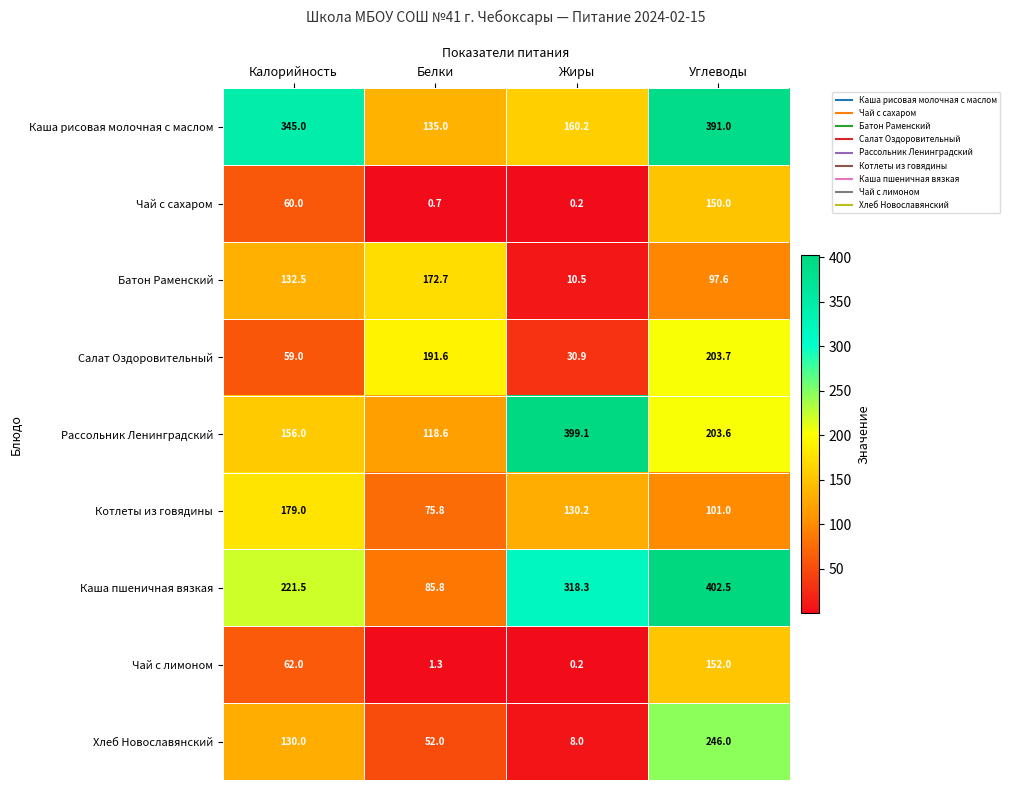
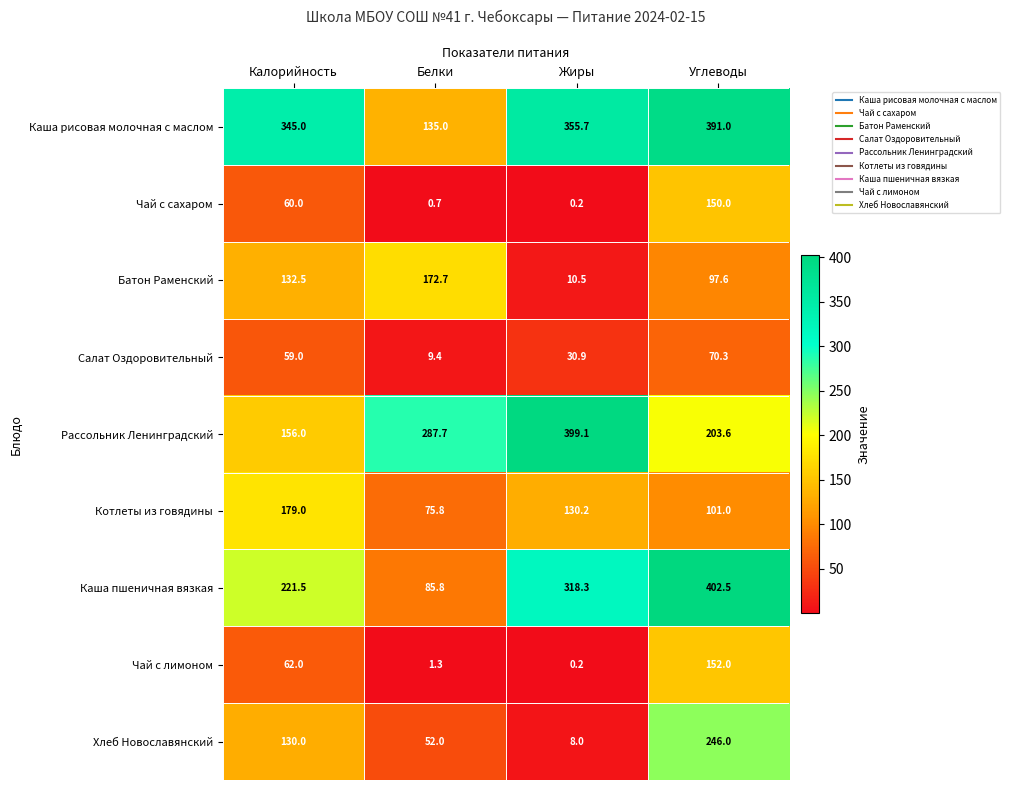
  {
    "Каша рисовая молочная с маслом": {
      "Калорийность": 345.0,
      "Белки": 135.0,
-     "Жиры": 160.2,
+     "Жиры": 355.7,
      "Углеводы": 391.0
    },
    "Чай с сахаром": {
      "Калорийность": 60.0,
      "Белки": 0.7,
      "Жиры": 0.2,
      "Углеводы": 150.0
    },
    "Батон Раменский": {
      "Калорийность": 132.5,
      "Белки": 172.7,
      "Жиры": 10.5,
      "Углеводы": 97.6
    },
    "Салат Оздоровительный": {
      "Калорийность": 59.0,
-     "Белки": 191.6,
+     "Белки": 9.4,
      "Жиры": 30.9,
-     "Углеводы": 203.7
+     "Углеводы": 70.3
    },
    "Рассольник Ленинградский": {
      "Калорийность": 156.0,
-     "Белки": 118.6,
+     "Белки": 287.7,
      "Жиры": 399.1,
      "Углеводы": 203.6
    },
    "Котлеты из говядины": {
      "Калорийность": 179.0,
      "Белки": 75.8,
      "Жиры": 130.2,
      "Углеводы": 101.0
    },
    "Каша пшеничная вязкая": {
      "Калорийность": 221.5,
      "Белки": 85.8,
      "Жиры": 318.3,
      "Углеводы": 402.5
    },
    "Чай с лимоном": {
      "Калорийность": 62.0,
      "Белки": 1.3,
      "Жиры": 0.2,
      "Углеводы": 152.0
    },
    "Хлеб Новославянский": {
      "Калорийность": 130.0,
      "Белки": 52.0,
      "Жиры": 8.0,
      "Углеводы": 246.0
    }
  }
